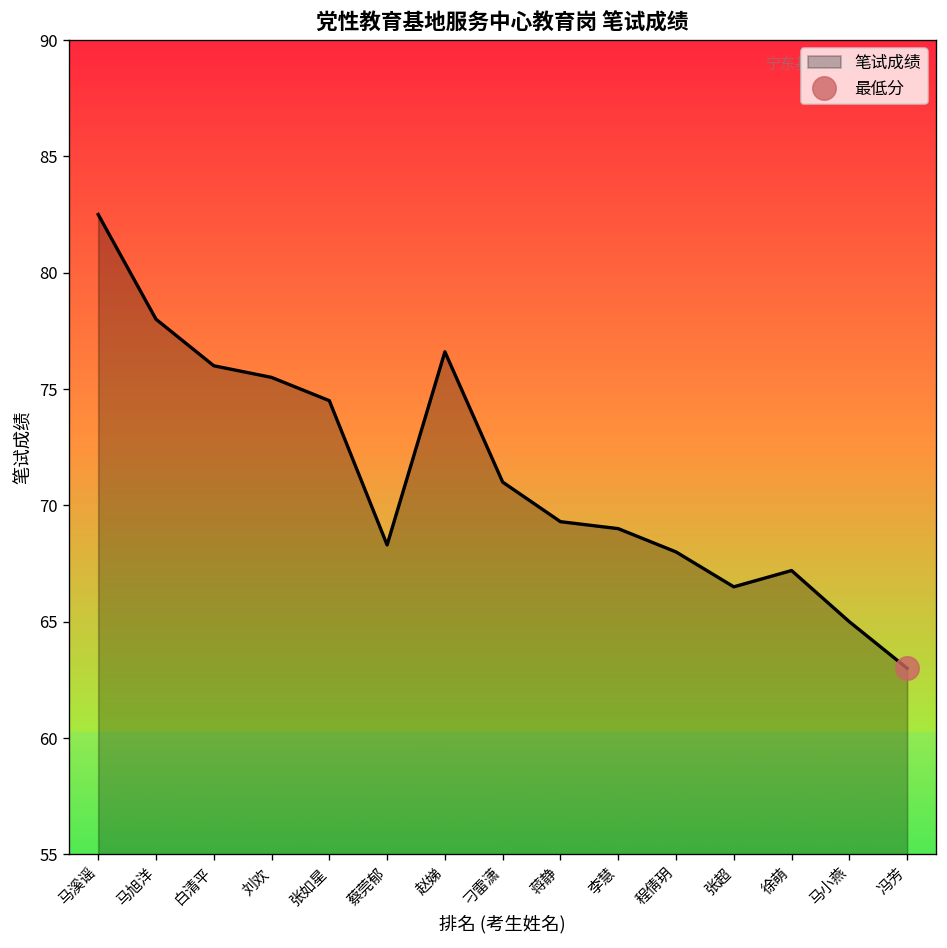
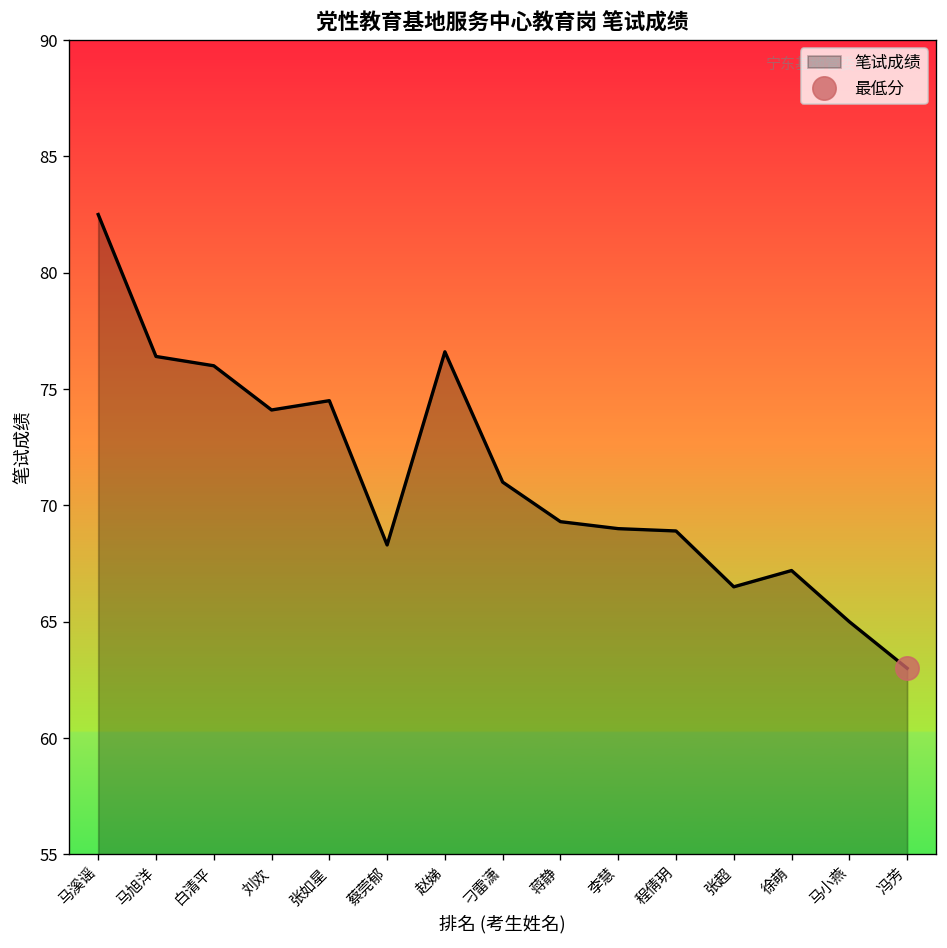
  {
    "笔试成绩": {
      "马溪谣": 82.5,
-     "马旭洋": 78.0,
+     "马旭洋": 76.4,
      "白清平": 76.0,
-     "刘欢": 75.5,
+     "刘欢": 74.1,
      "张如星": 74.5,
      "蔡莞郁": 68.3,
      "赵娣": 76.6,
      "刁雷潇": 71.0,
      "蒋静": 69.3,
      "李慧": 69.0,
-     "程倩玥": 68.0,
+     "程倩玥": 68.9,
      "张超": 66.5,
      "徐萌": 67.2,
      "马小燕": 65.0
    }
  }
